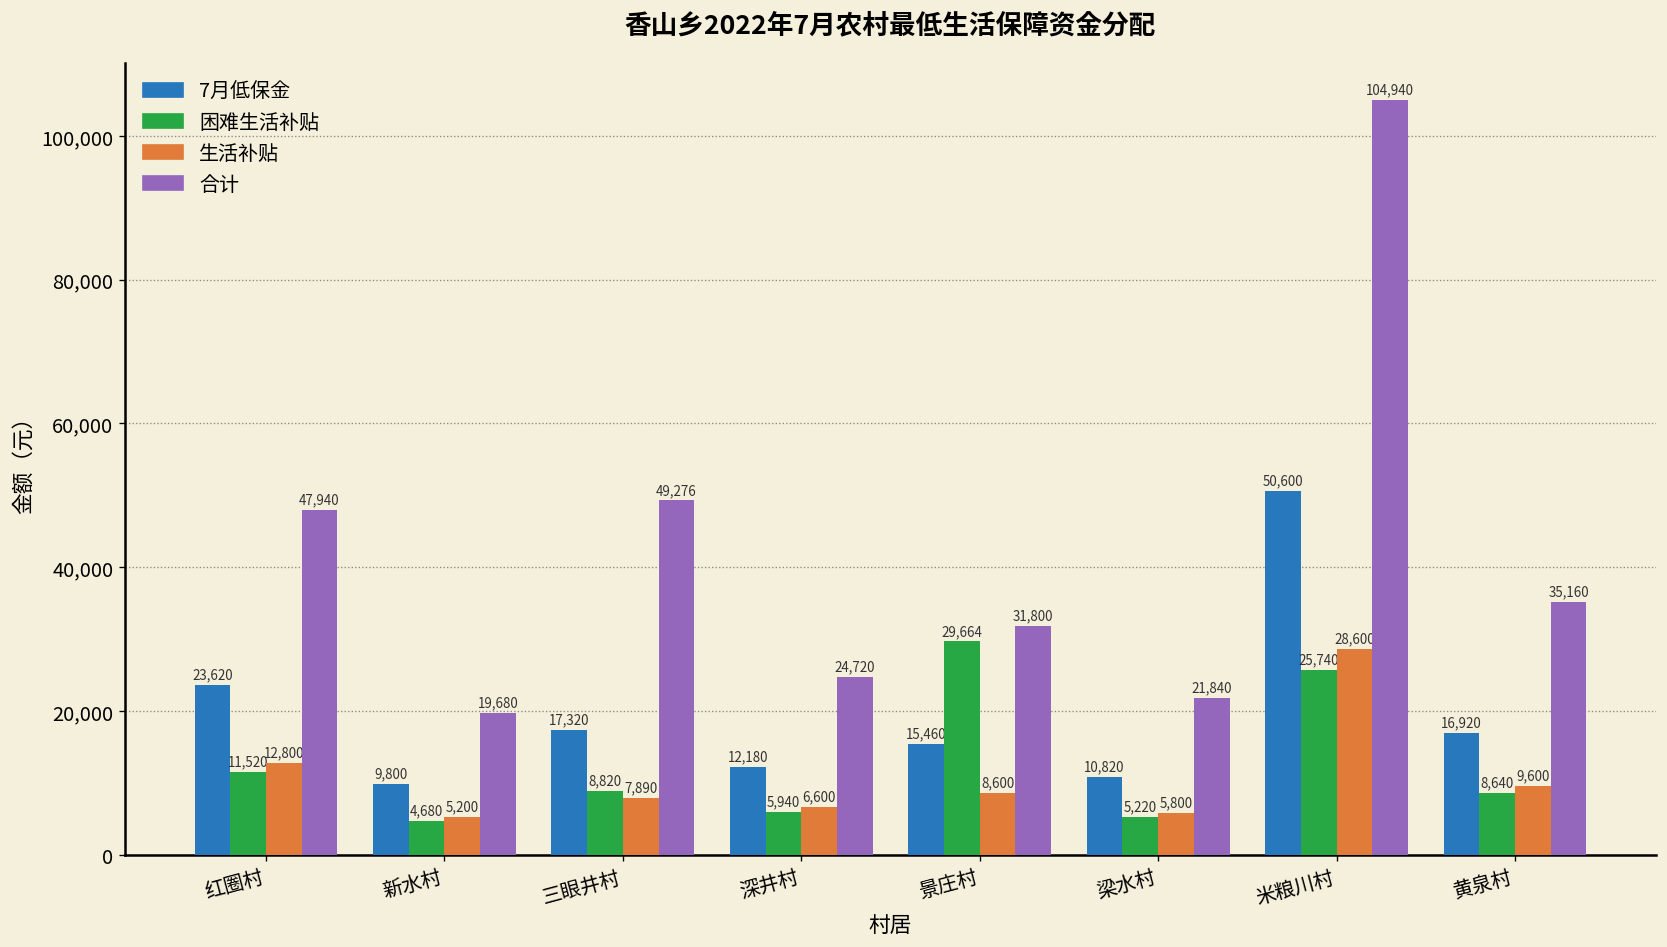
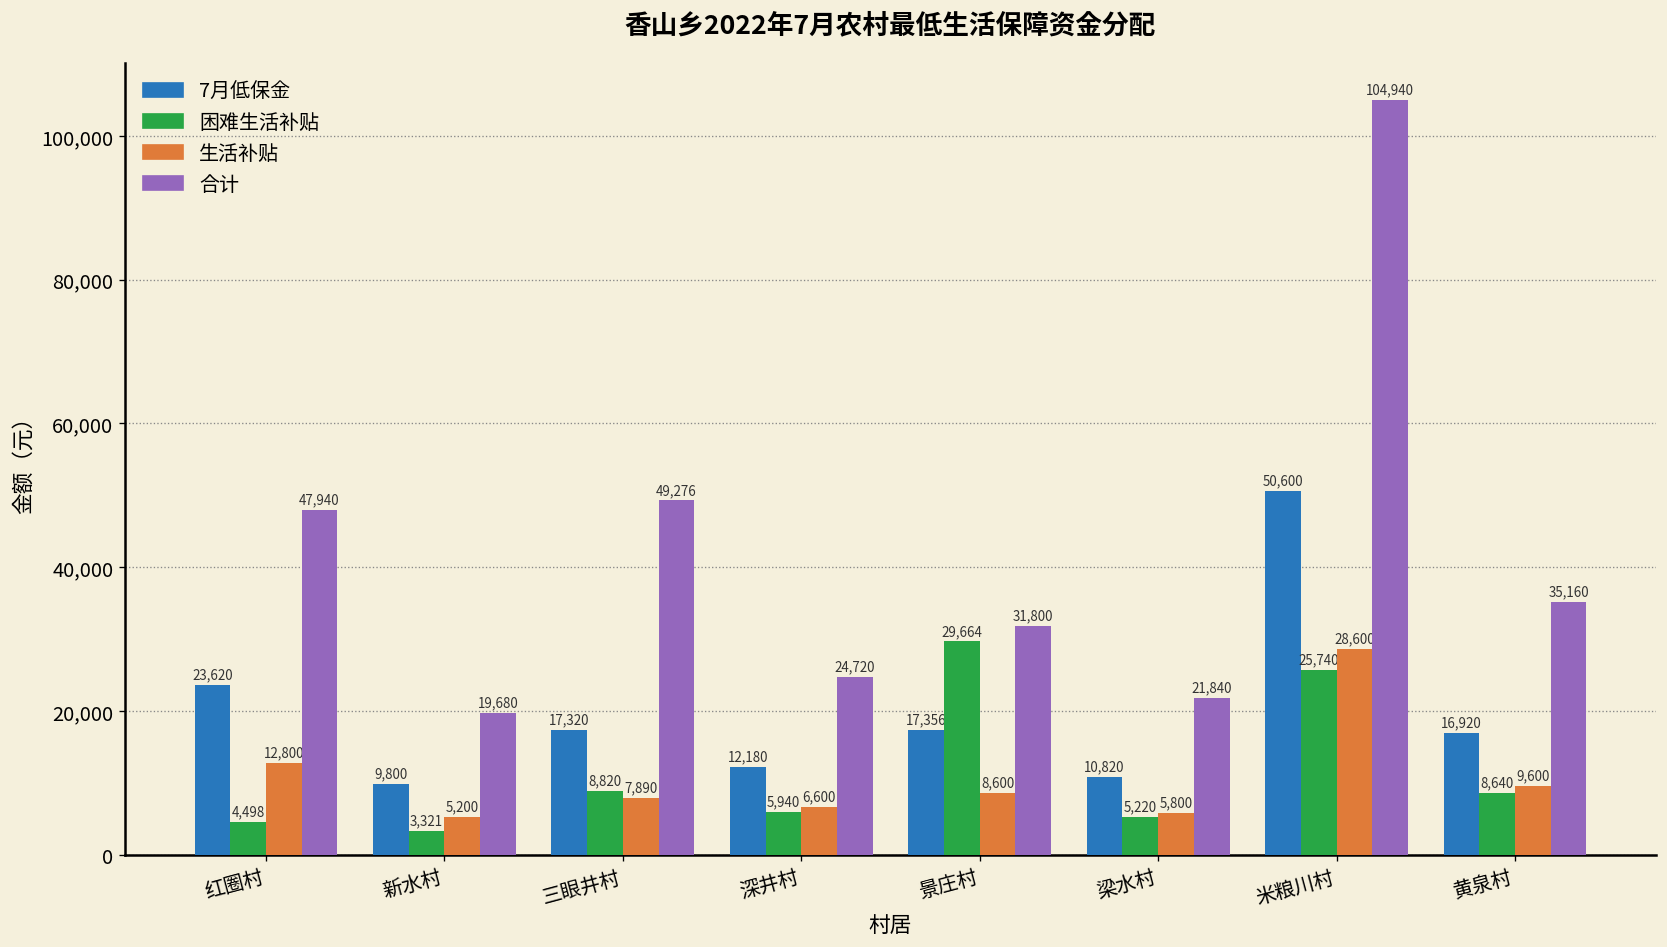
  {
    "7月低保金": {
      "红圈村": "23,620",
      "新水村": "9,800",
      "三眼井村": "17,320",
      "深井村": "12,180",
-     "景庄村": "15,460",
+     "景庄村": "17,356",
      "梁水村": "10,820",
      "米粮川村": "50,600",
      "黄泉村": "16,920"
    },
    "困难生活补贴": {
-     "红圈村": "11,520",
-     "新水村": "4,680",
+     "红圈村": "4,498",
+     "新水村": "3,321",
      "三眼井村": "8,820",
      "深井村": "5,940",
      "景庄村": "29,664",
      "梁水村": "5,220",
      "米粮川村": "25,740",
      "黄泉村": "8,640"
    },
    "生活补贴": {
      "红圈村": "12,800",
      "新水村": "5,200",
      "三眼井村": "7,890",
      "深井村": "6,600",
      "景庄村": "8,600",
      "梁水村": "5,800",
      "米粮川村": "28,600",
      "黄泉村": "9,600"
    },
    "合计": {
      "红圈村": "47,940",
      "新水村": "19,680",
      "三眼井村": "49,276",
      "深井村": "24,720",
      "景庄村": "31,800",
      "梁水村": "21,840",
      "米粮川村": "104,940",
      "黄泉村": "35,160"
    }
  }
